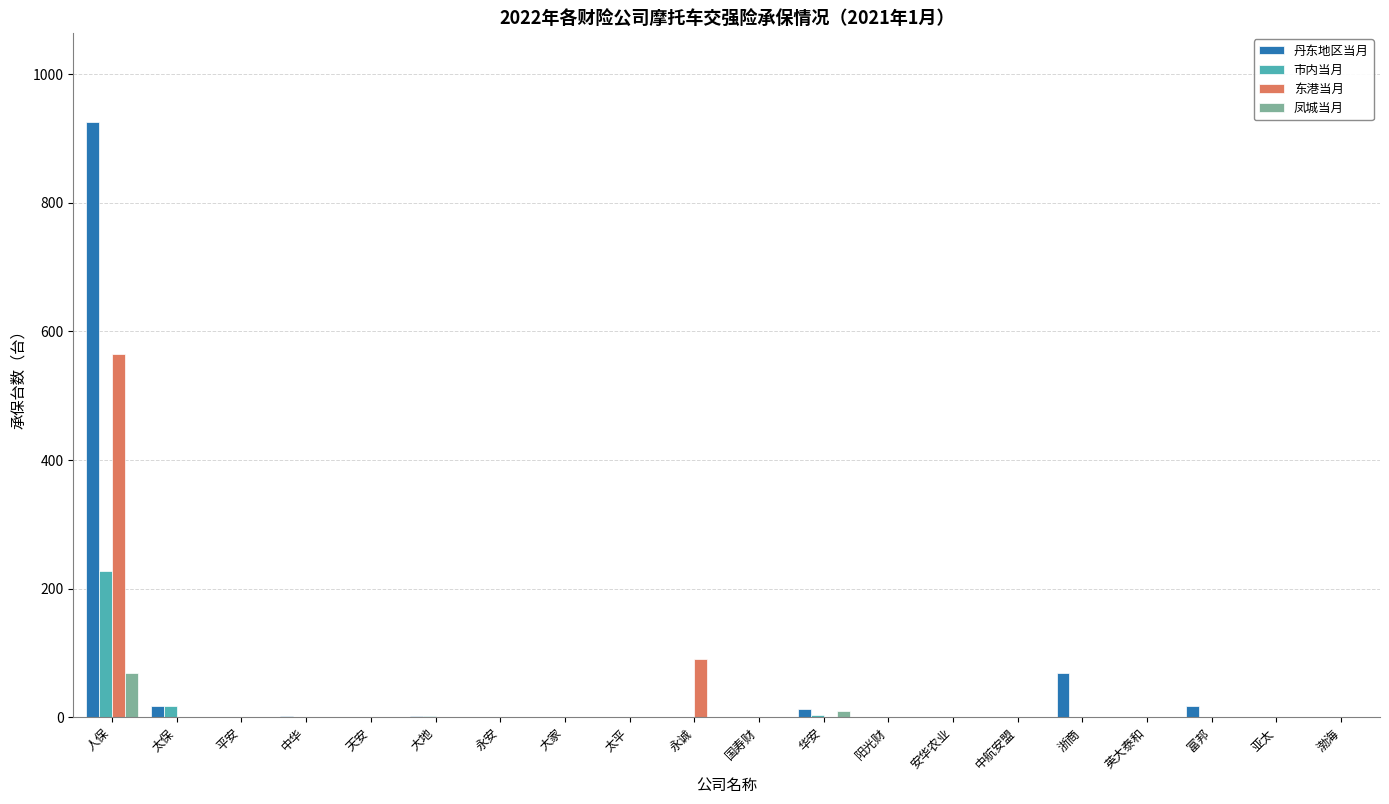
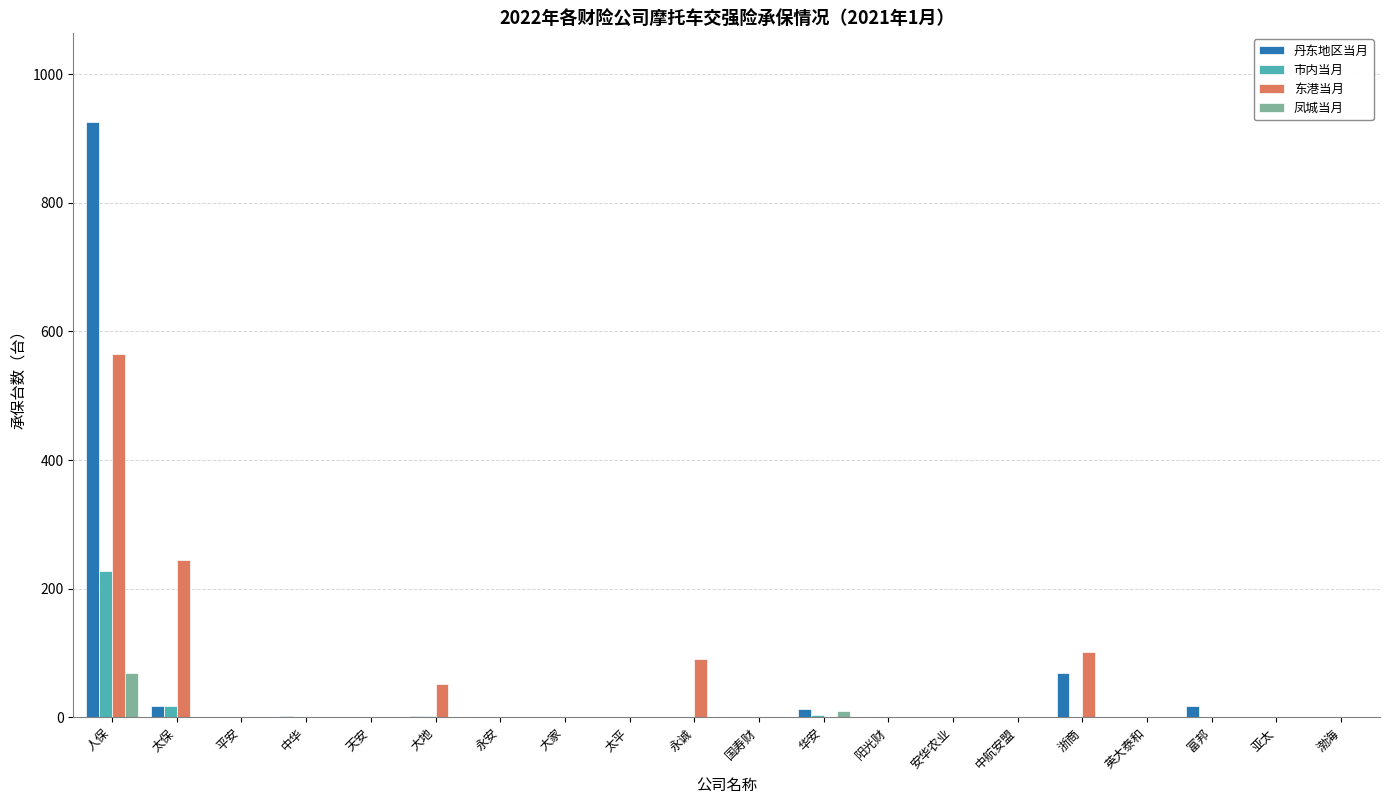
  {
    "丹东地区当月": {
      "人保": 930,
      "太保": 20,
      "平安": 0,
      "天安": 0,
      "永安": 0,
      "大家": 0,
      "太平": 0,
      "永诚": 0,
      "国寿财": 0,
      "华安": 10,
      "阳光财": 0,
      "安华农业": 0,
      "中航安盟": 0,
      "浙商": 70,
      "英大泰和": 0,
      "富邦": 20,
      "亚太": 0,
      "渤海": 0
    },
    "东港当月": {
      "人保": 570,
-     "太保": 0,
+     "太保": 250,
      "平安": 0,
      "天安": 0,
-     "大地": 0,
+     "大地": 50,
      "永安": 0,
      "大家": 0,
      "太平": 0,
      "永诚": 90,
      "国寿财": 0,
      "华安": 0,
      "阳光财": 0,
      "安华农业": 0,
      "中航安盟": 0,
-     "浙商": 0,
+     "浙商": 100,
      "英大泰和": 0,
      "富邦": 0,
      "亚太": 0,
      "渤海": 0
    }
  }
